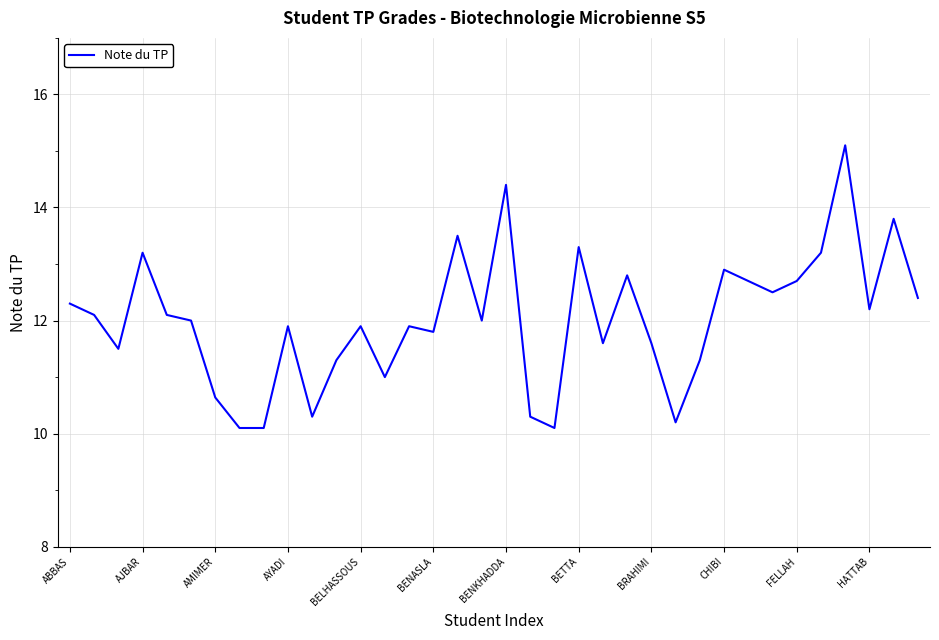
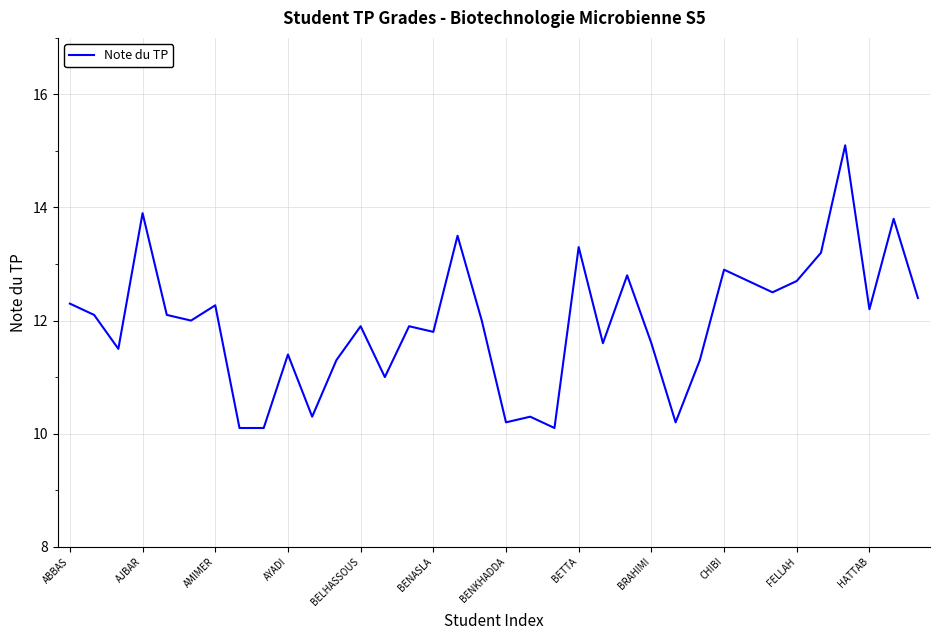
  {
    "ABBAS": 12.3,
-   "AJBAR": 13.2,
-   "AMIMER": 10.6,
-   "AYADI": 11.9,
+   "AJBAR": 13.9,
+   "AMIMER": 12.3,
+   "AYADI": 11.4,
    "BELHASSOUS": 11.9,
    "BENASLA": 11.8,
-   "BENKHADDA": 14.4,
+   "BENKHADDA": 10.2,
    "BETTA": 13.3,
    "BRAHIMI": 11.6,
    "CHIBI": 12.9,
    "FELLAH": 12.7,
    "HATTAB": 12.2
  }
